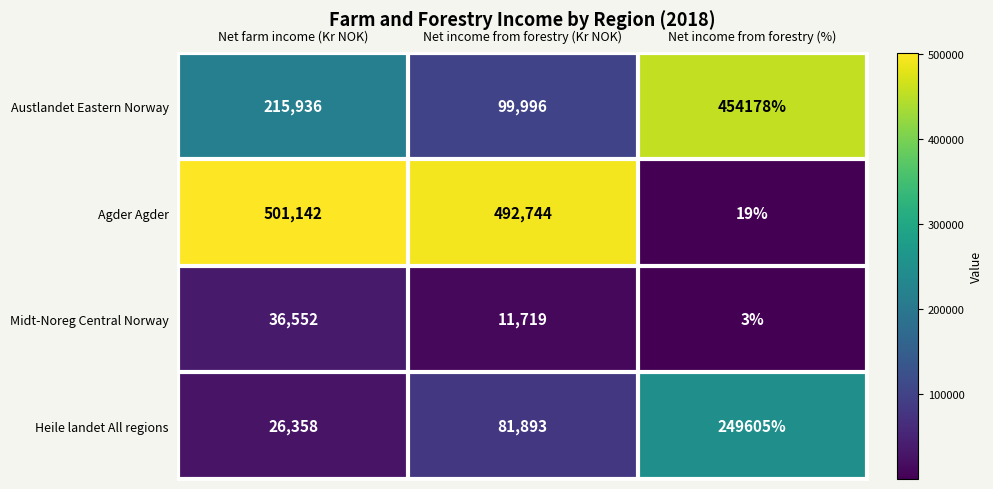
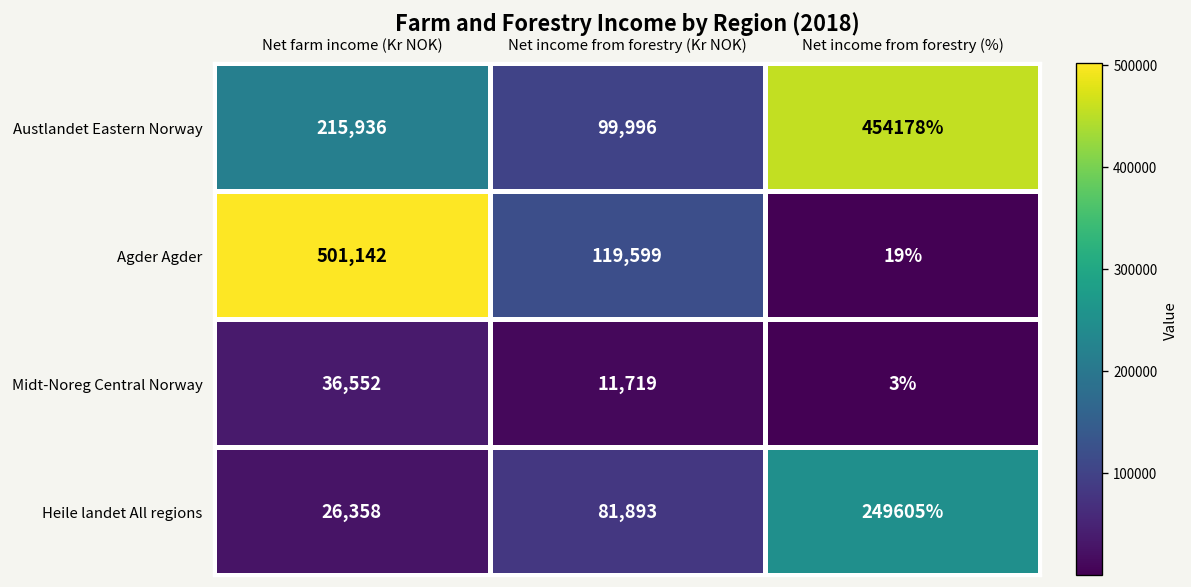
  {
    "Austlandet Eastern Norway": {
      "Net farm income (Kr NOK)": "215,936",
      "Net income from forestry (Kr NOK)": "99,996",
      "Net income from forestry (%)": "454178%"
    },
    "Agder Agder": {
      "Net farm income (Kr NOK)": "501,142",
-     "Net income from forestry (Kr NOK)": "492,744",
+     "Net income from forestry (Kr NOK)": "119,599",
      "Net income from forestry (%)": "19%"
    },
    "Midt-Noreg Central Norway": {
      "Net farm income (Kr NOK)": "36,552",
      "Net income from forestry (Kr NOK)": "11,719",
      "Net income from forestry (%)": "3%"
    },
    "Heile landet All regions": {
      "Net farm income (Kr NOK)": "26,358",
      "Net income from forestry (Kr NOK)": "81,893",
      "Net income from forestry (%)": "249605%"
    }
  }
